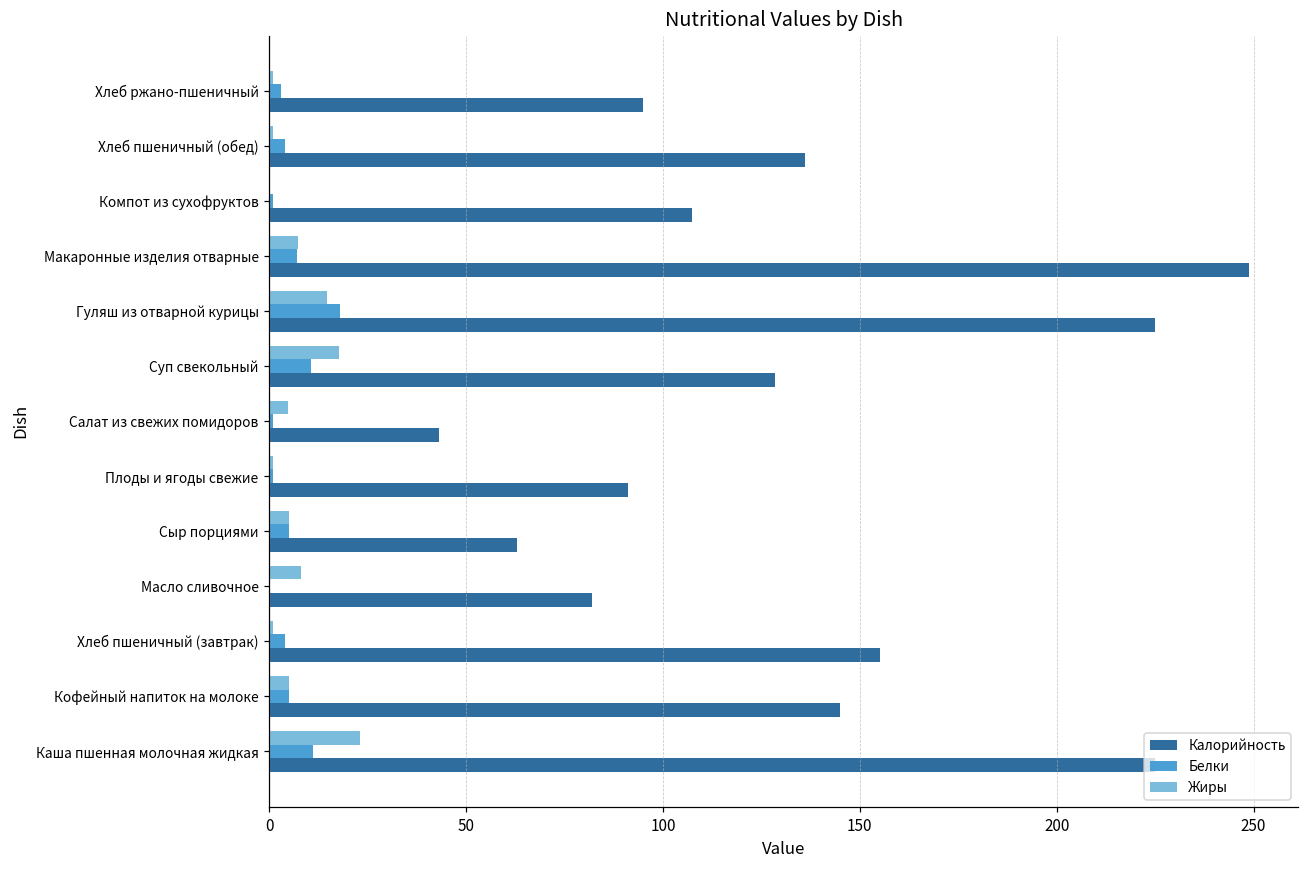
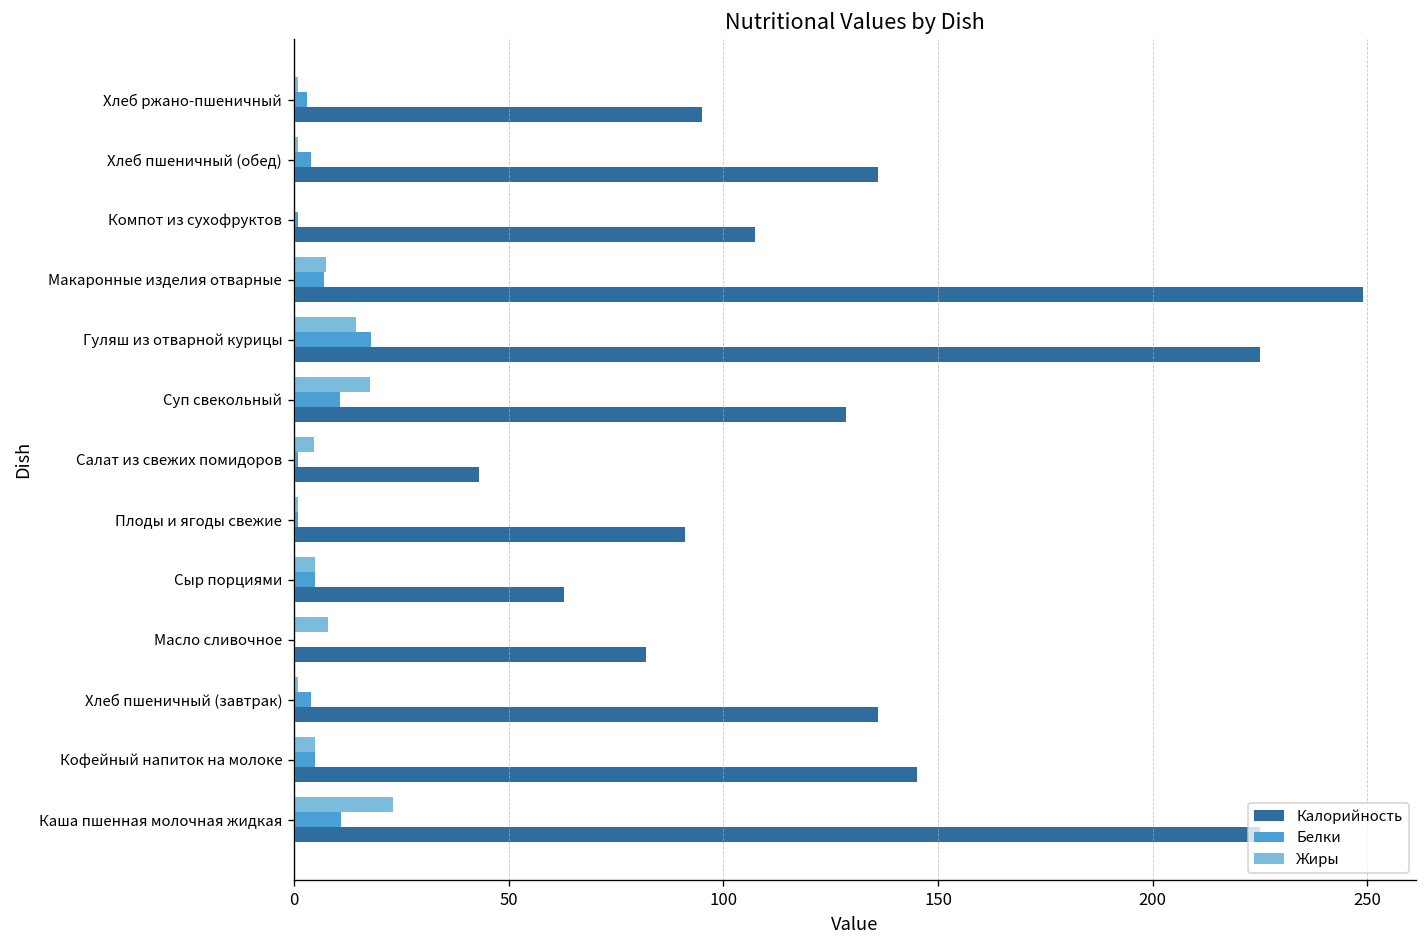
  {
    "Калорийность": {
      "Хлеб ржано-пшеничный": 95,
      "Хлеб пшеничный (обед)": 136,
      "Компот из сухофруктов": 107,
      "Макаронные изделия отварные": 249,
      "Гуляш из отварной курицы": 225,
      "Суп свекольный": 129,
      "Салат из свежих помидоров": 43,
      "Плоды и ягоды свежие": 91,
      "Сыр порциями": 63,
      "Масло сливочное": 82,
-     "Хлеб пшеничный (завтрак)": 155,
+     "Хлеб пшеничный (завтрак)": 136,
      "Кофейный напиток на молоке": 145
    }
  }
